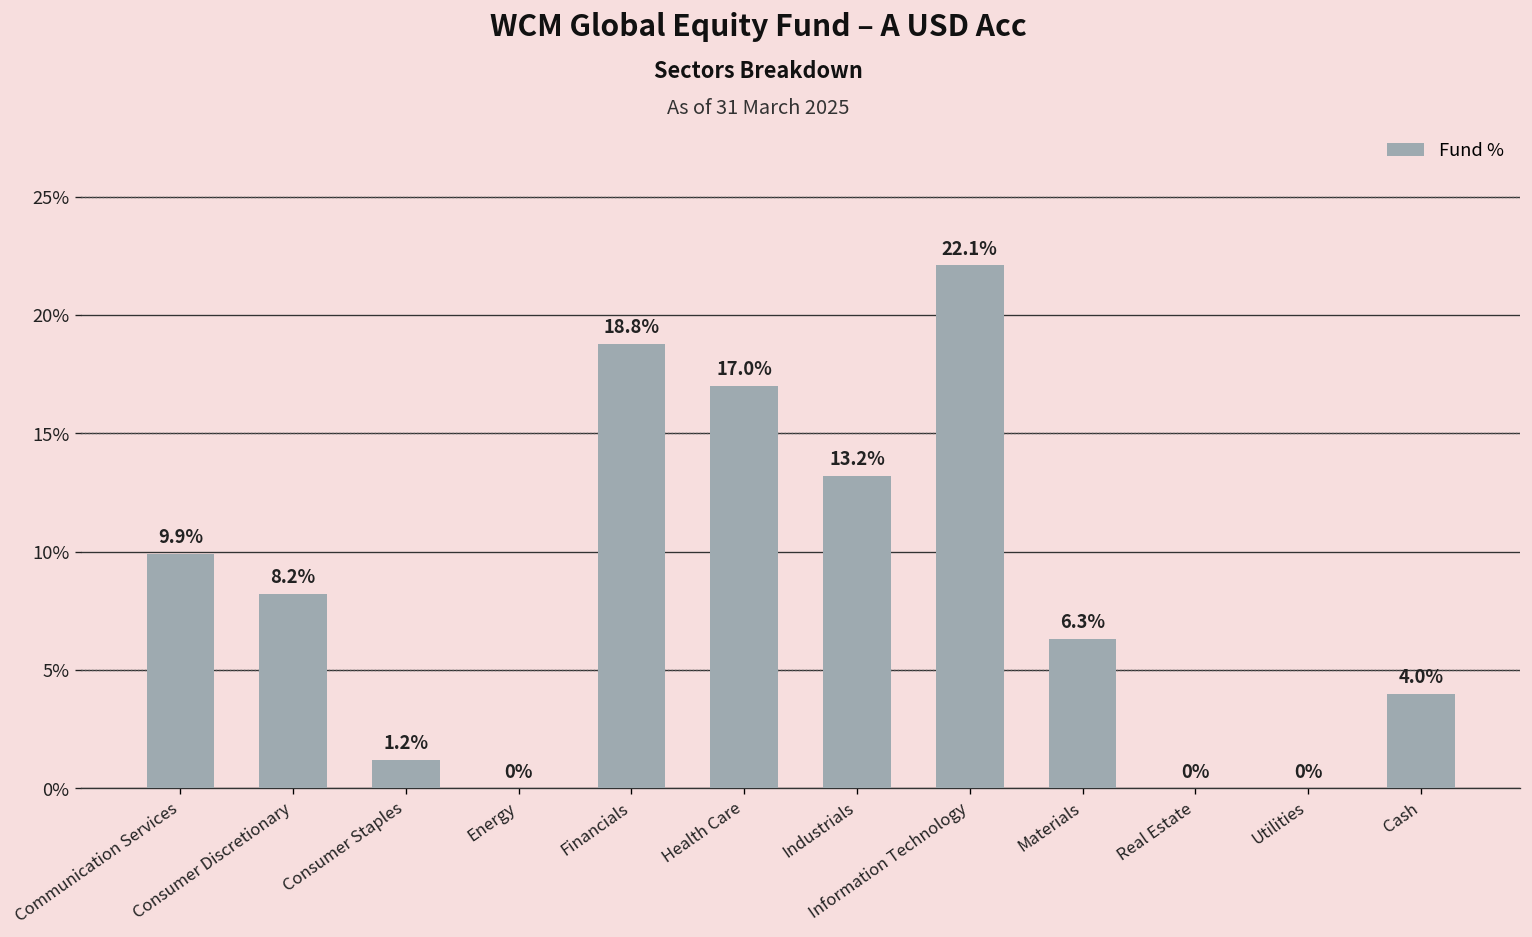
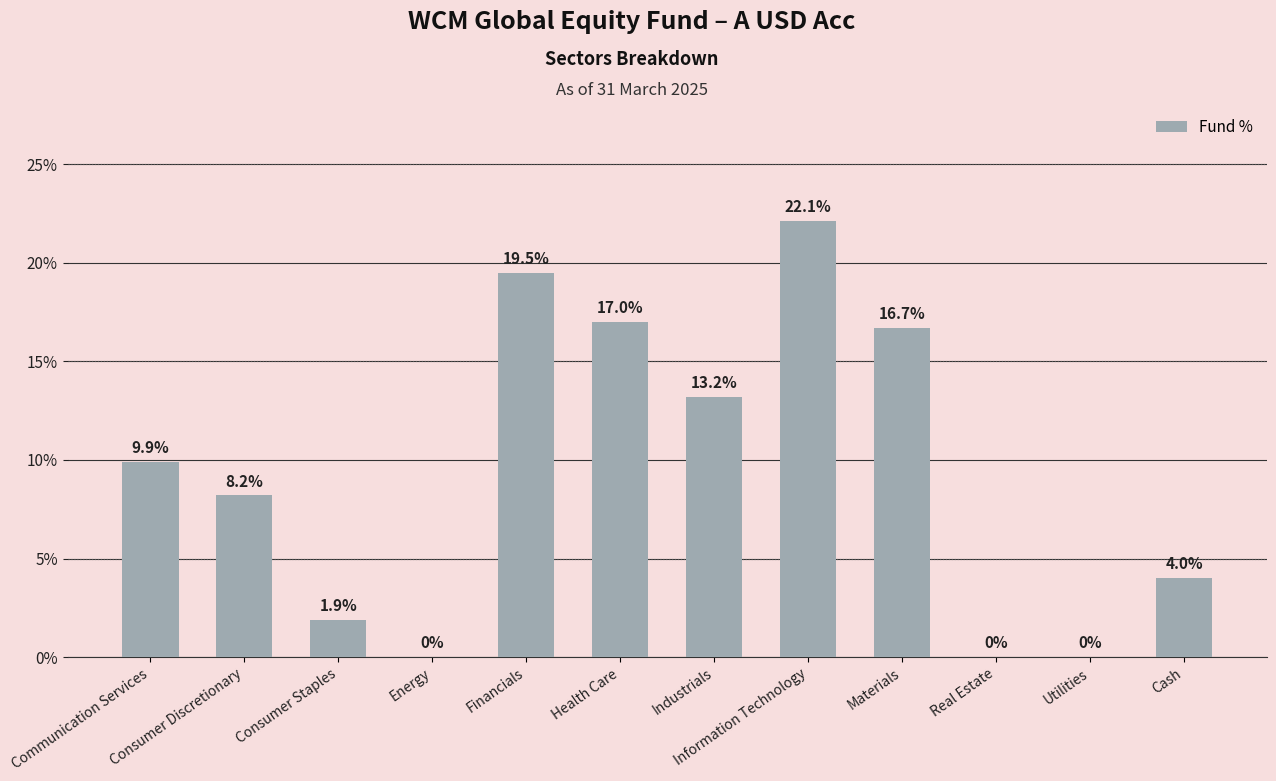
  {
    "Communication Services": "9.9%",
    "Consumer Discretionary": "8.2%",
-   "Consumer Staples": "1.2%",
+   "Consumer Staples": "1.9%",
    "Energy": "0%",
-   "Financials": "18.8%",
+   "Financials": "19.5%",
    "Health Care": "17.0%",
    "Industrials": "13.2%",
    "Information Technology": "22.1%",
-   "Materials": "6.3%",
+   "Materials": "16.7%",
    "Real Estate": "0%",
    "Utilities": "0%",
    "Cash": "4.0%"
  }
